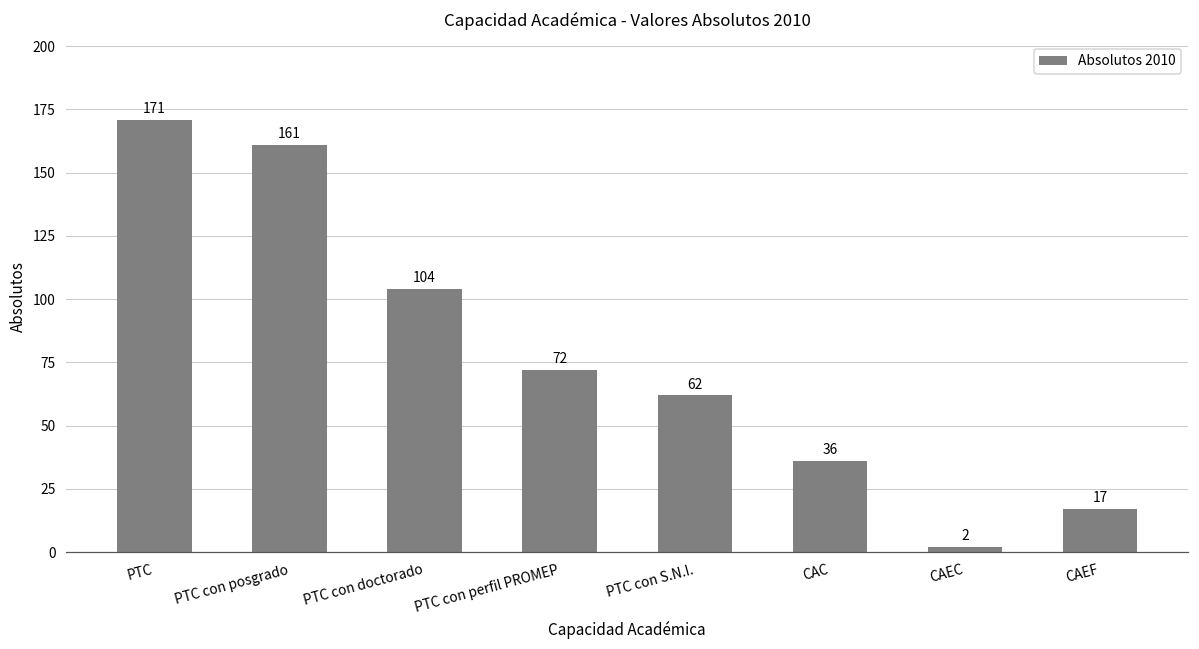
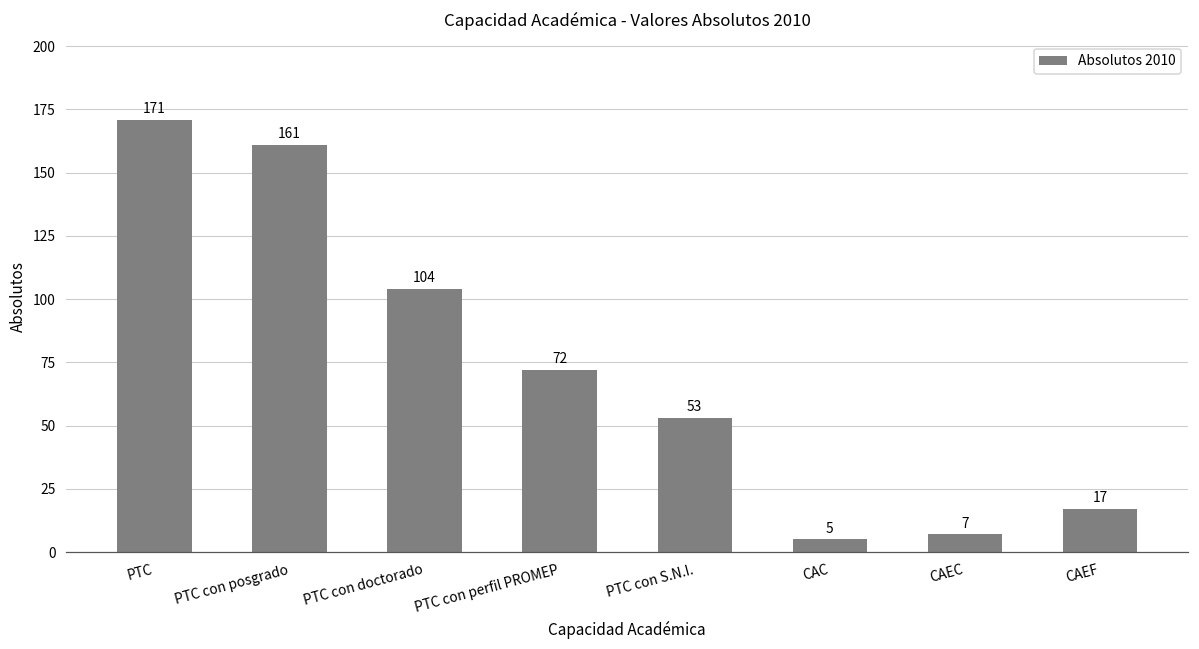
  {
    "PTC": 171,
    "PTC con posgrado": 161,
    "PTC con doctorado": 104,
    "PTC con perfil PROMEP": 72,
-   "PTC con S.N.I.": 62,
-   "CAC": 36,
-   "CAEC": 2,
+   "PTC con S.N.I.": 53,
+   "CAC": 5,
+   "CAEC": 7,
    "CAEF": 17
  }
